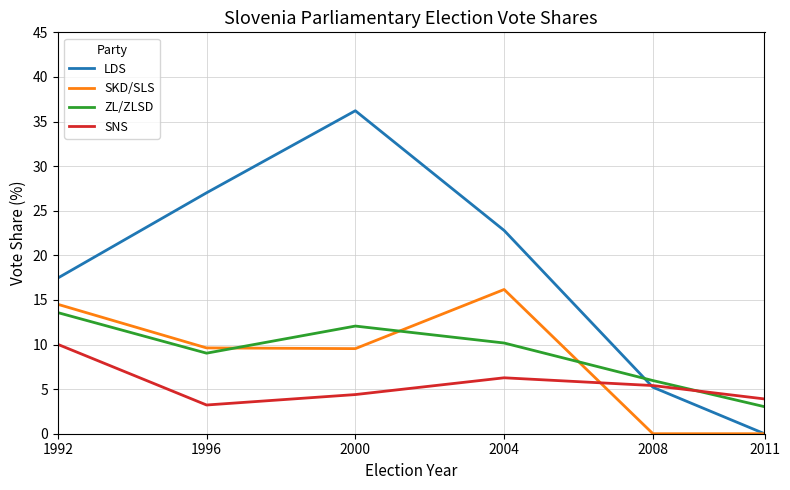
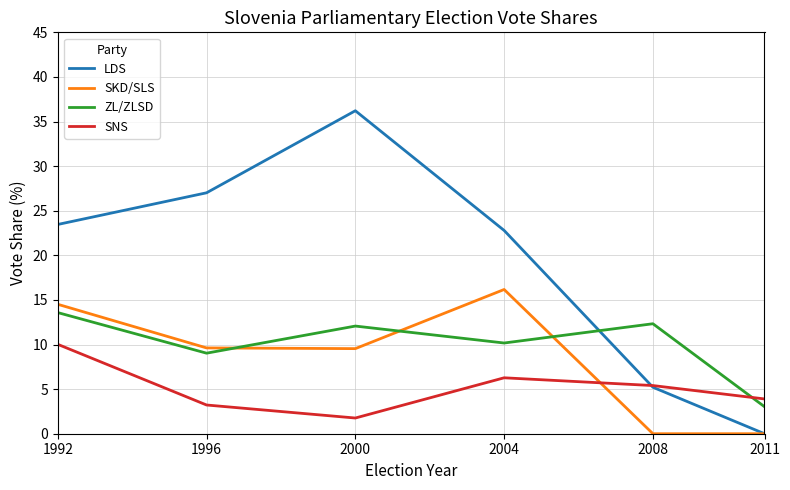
  {
    "LDS": {
-     "1992": 17,
+     "1992": 23,
      "1996": 27,
      "2000": 36,
      "2004": 23
    },
    "SKD/SLS": {
      "1992": 15,
      "1996": 10,
      "2000": 10,
      "2004": 16,
      "2008": 0
    },
    "ZL/ZLSD": {
      "1992": 14,
      "1996": 9,
      "2000": 12,
      "2004": 10,
-     "2008": 6,
+     "2008": 12,
      "2011": 3
    },
    "SNS": {
      "1992": 10,
      "1996": 3,
-     "2000": 4,
+     "2000": 2,
      "2004": 6,
      "2011": 4
    }
  }
